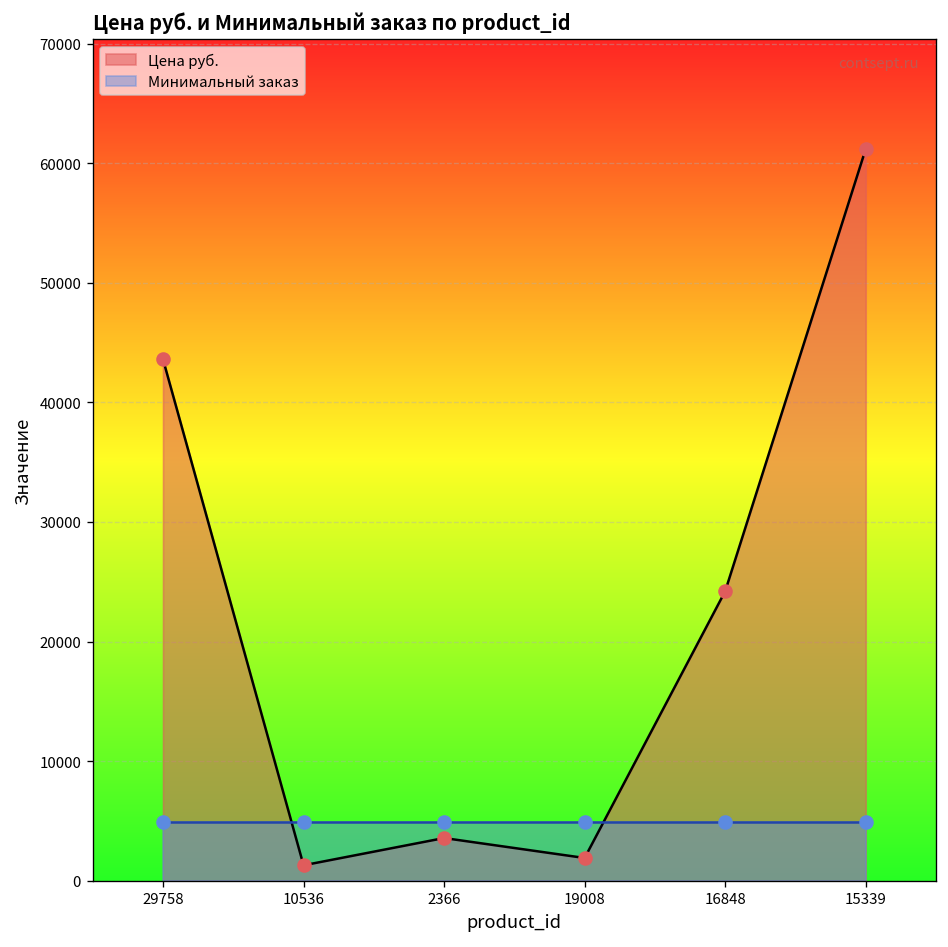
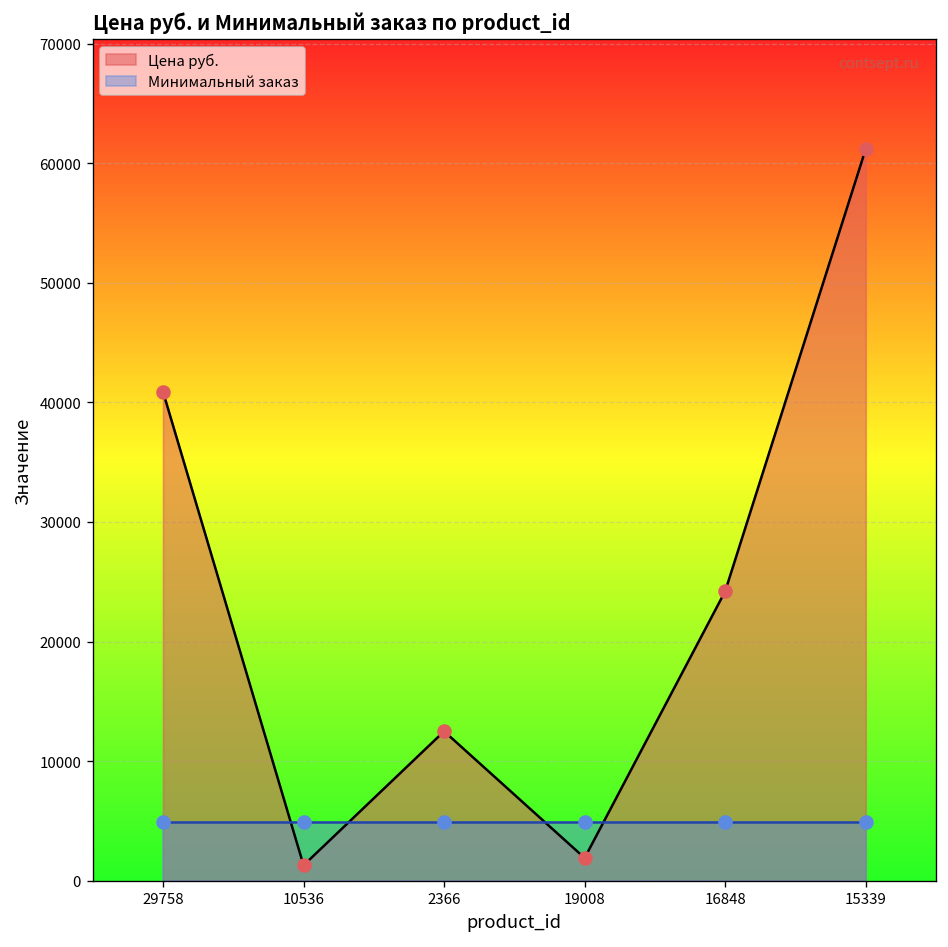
  {
    "Цена руб.": {
-     "29758": 44000,
+     "29758": 41000,
      "10536": 1000,
-     "2366": 4000,
+     "2366": 12000,
      "19008": 2000,
      "16848": 24000,
      "15339": 61000
    },
    "Минимальный заказ": {
      "29758": 5000,
      "10536": 5000,
      "2366": 5000,
      "19008": 5000,
      "16848": 5000,
      "15339": 5000
    }
  }
